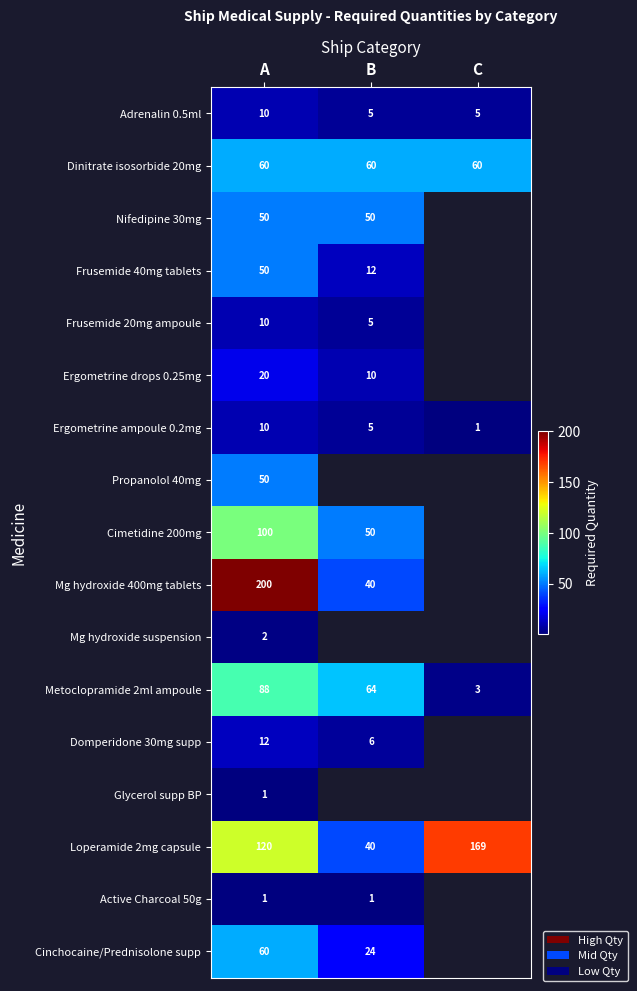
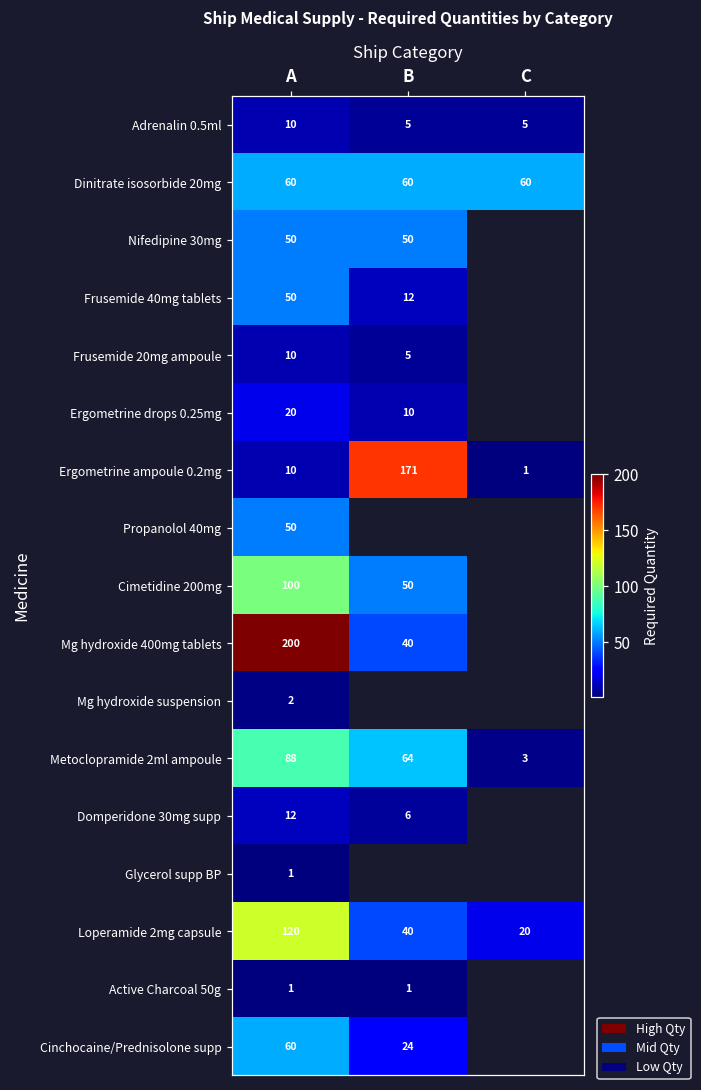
  {
    "Adrenalin 0.5ml": {
      "A": 10,
      "B": 5,
      "C": 5
    },
    "Dinitrate isosorbide 20mg": {
      "A": 60,
      "B": 60,
      "C": 60
    },
    "Nifedipine 30mg": {
      "A": 50,
      "B": 50
    },
    "Frusemide 40mg tablets": {
      "A": 50,
      "B": 12
    },
    "Frusemide 20mg ampoule": {
      "A": 10,
      "B": 5
    },
    "Ergometrine drops 0.25mg": {
      "A": 20,
      "B": 10
    },
    "Ergometrine ampoule 0.2mg": {
      "A": 10,
-     "B": 5,
+     "B": 171,
      "C": 1
    },
    "Propanolol 40mg": {
      "A": 50
    },
    "Cimetidine 200mg": {
      "A": 100,
      "B": 50
    },
    "Mg hydroxide 400mg tablets": {
      "A": 200,
      "B": 40
    },
    "Mg hydroxide suspension": {
      "A": 2
    },
    "Metoclopramide 2ml ampoule": {
      "A": 88,
      "B": 64,
      "C": 3
    },
    "Domperidone 30mg supp": {
      "A": 12,
      "B": 6
    },
    "Glycerol supp BP": {
      "A": 1
    },
    "Loperamide 2mg capsule": {
      "A": 120,
      "B": 40,
-     "C": 169
+     "C": 20
    },
    "Active Charcoal 50g": {
      "A": 1,
      "B": 1
    },
    "Cinchocaine/Prednisolone supp": {
      "A": 60,
      "B": 24
    }
  }
